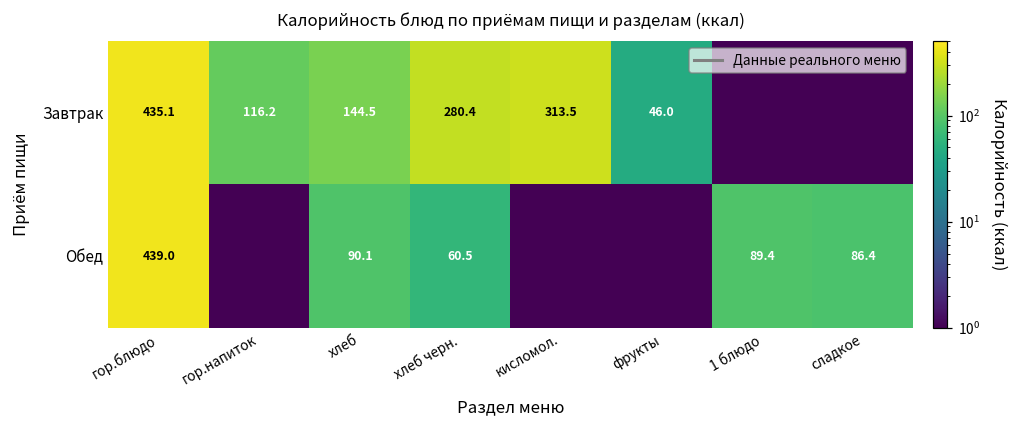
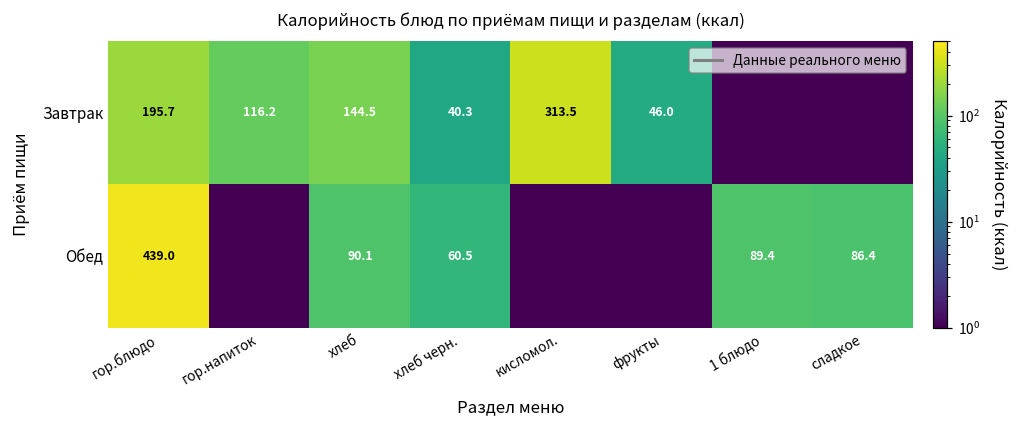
  {
    "Завтрак": {
-     "гор.блюдо": 435.1,
+     "гор.блюдо": 195.7,
      "гор.напиток": 116.2,
      "хлеб": 144.5,
-     "хлеб черн.": 280.4,
+     "хлеб черн.": 40.3,
      "кисломол.": 313.5,
      "фрукты": 46.0
    },
    "Обед": {
      "гор.блюдо": 439.0,
      "хлеб": 90.1,
      "хлеб черн.": 60.5,
      "1 блюдо": 89.4,
      "сладкое": 86.4
    }
  }
